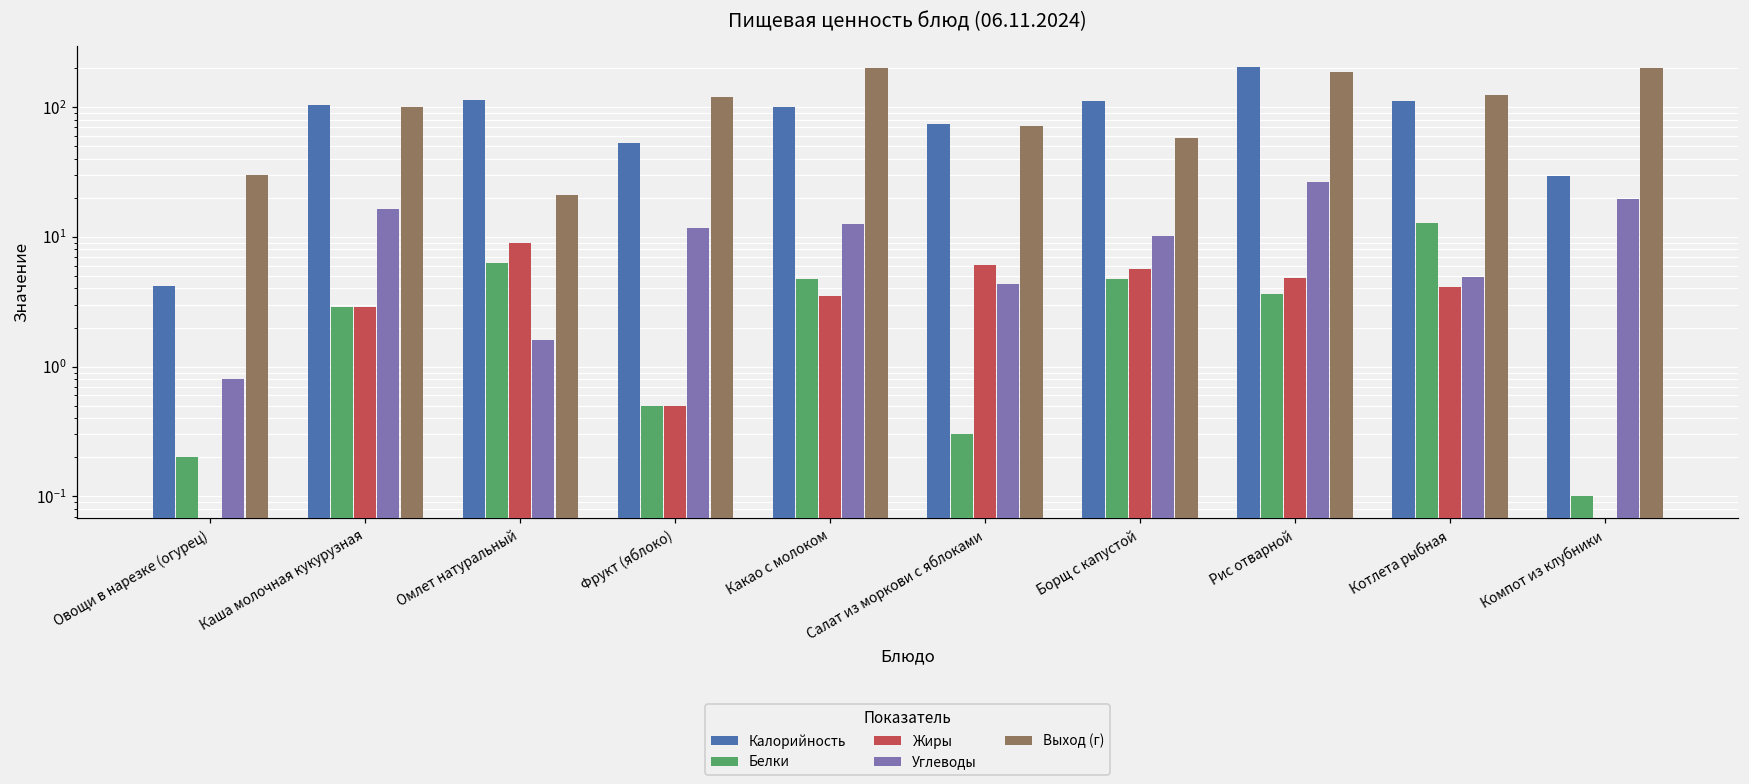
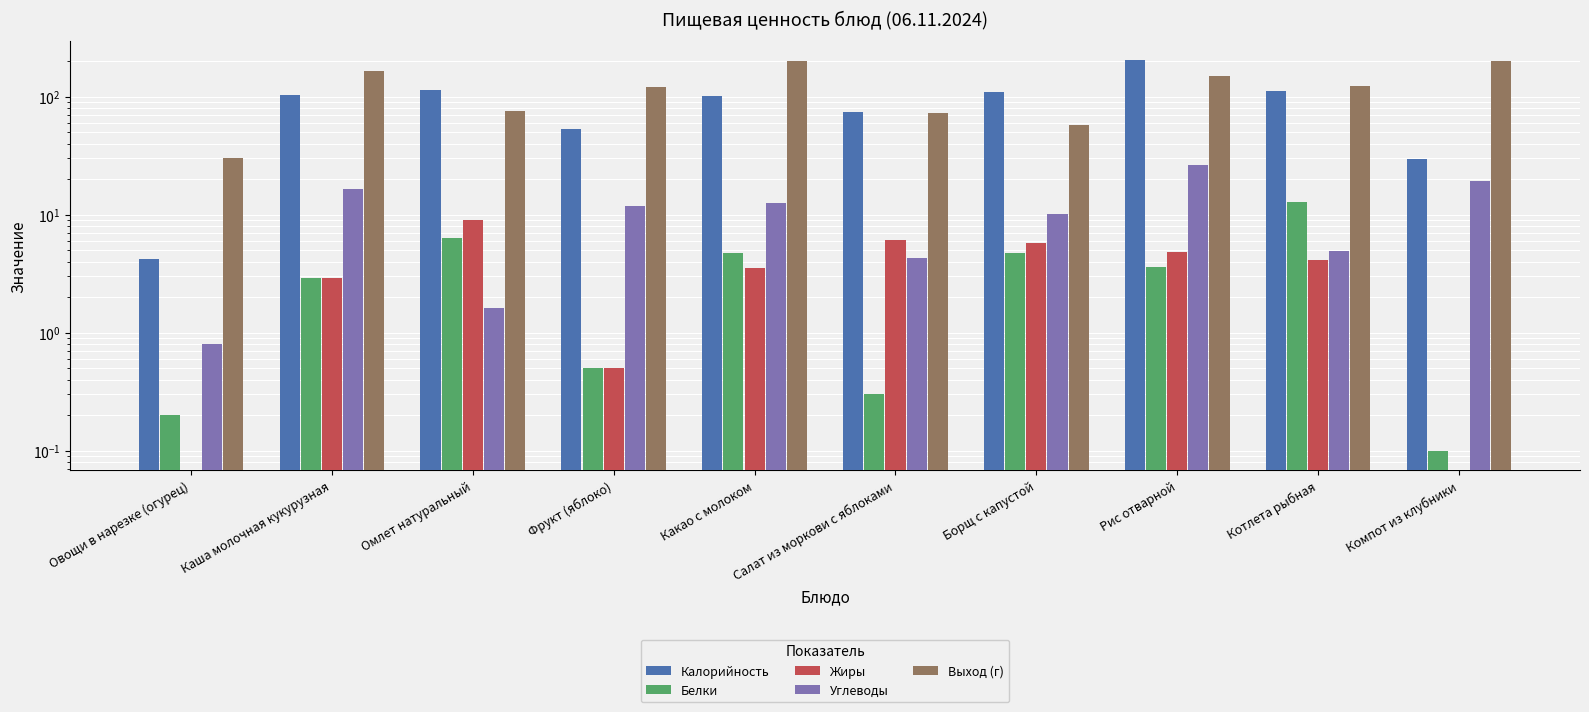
  {
    "Белки": {
      "Овощи в нарезке (огурец)": 0.20,
      "Каша молочная кукурузная": 3,
      "Омлет натуральный": 6,
      "Фрукт (яблоко)": 0.50,
      "Какао с молоком": 4.7,
      "Салат из моркови с яблоками": 0.30,
      "Борщ с капустой": 4.7,
      "Рис отварной": 3.6,
      "Котлета рыбная": 13,
      "Компот из клубники": 0.10
    },
    "Жиры": {
      "Каша молочная кукурузная": 3,
      "Омлет натуральный": 9,
      "Фрукт (яблоко)": 0.50,
      "Какао с молоком": 3.5,
      "Салат из моркови с яблоками": 6,
      "Борщ с капустой": 6,
      "Рис отварной": 5,
      "Котлета рыбная": 4
    },
    "Выход (г)": {
      "Овощи в нарезке (огурец)": 30,
-     "Каша молочная кукурузная": 100,
-     "Омлет натуральный": 21,
+     "Каша молочная кукурузная": 160,
+     "Омлет натуральный": 80,
      "Фрукт (яблоко)": 120,
      "Какао с молоком": 200,
      "Салат из моркови с яблоками": 70,
      "Борщ с капустой": 60,
-     "Рис отварной": 190,
+     "Рис отварной": 150,
      "Котлета рыбная": 120,
      "Компот из клубники": 200
    }
  }
